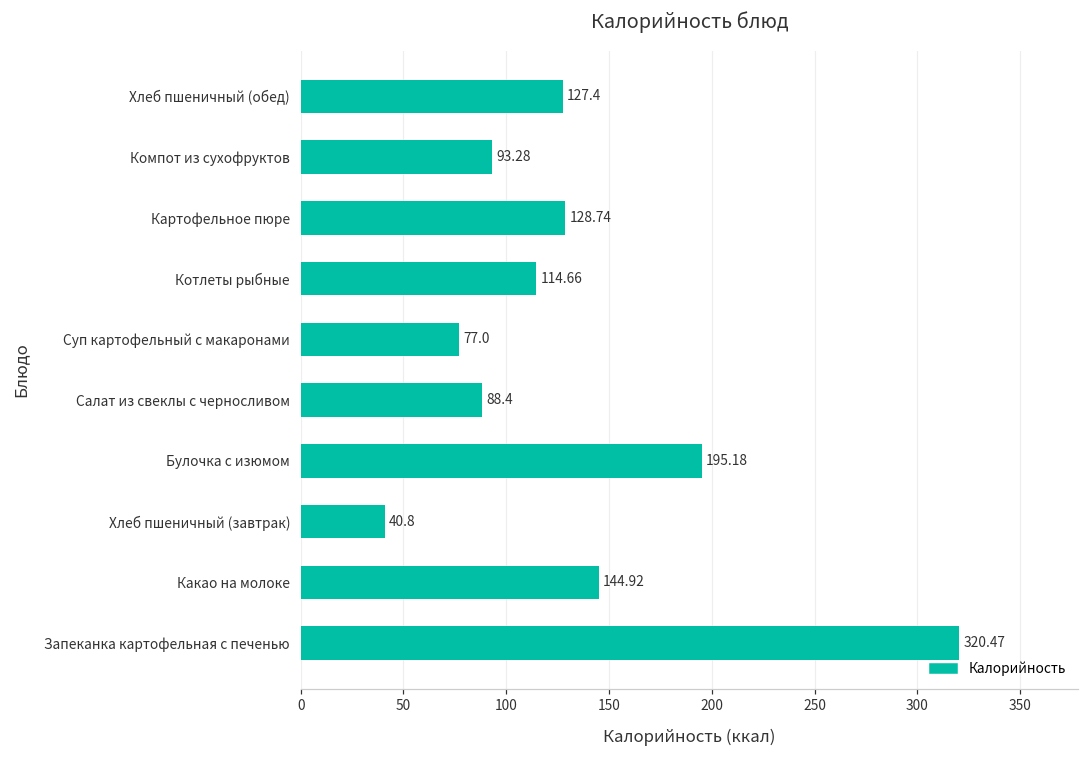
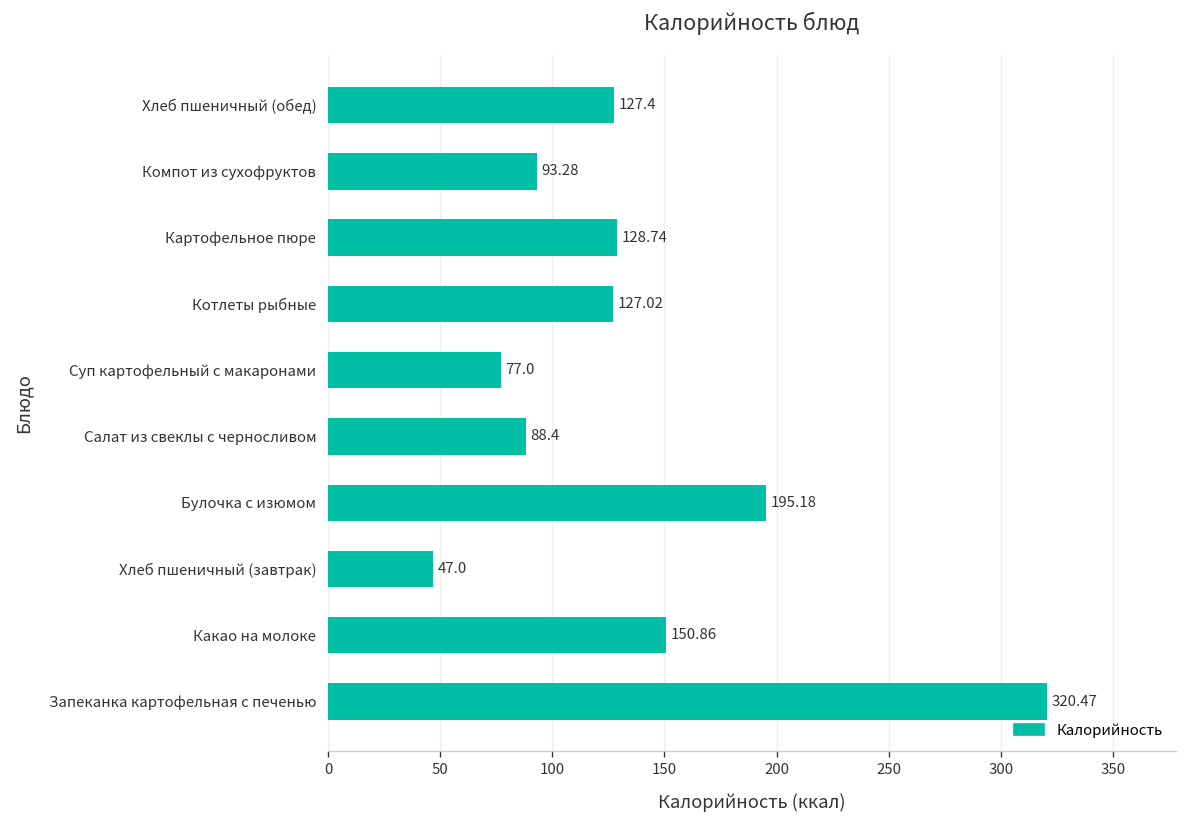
  {
    "Хлеб пшеничный (обед)": 127.4,
    "Компот из сухофруктов": 93.28,
    "Картофельное пюре": 128.74,
-   "Котлеты рыбные": 114.66,
+   "Котлеты рыбные": 127.02,
    "Суп картофельный с макаронами": 77.0,
    "Салат из свеклы с черносливом": 88.4,
    "Булочка с изюмом": 195.18,
-   "Хлеб пшеничный (завтрак)": 40.8,
-   "Какао на молоке": 144.92,
+   "Хлеб пшеничный (завтрак)": 47.0,
+   "Какао на молоке": 150.86,
    "Запеканка картофельная с печенью": 320.47
  }
